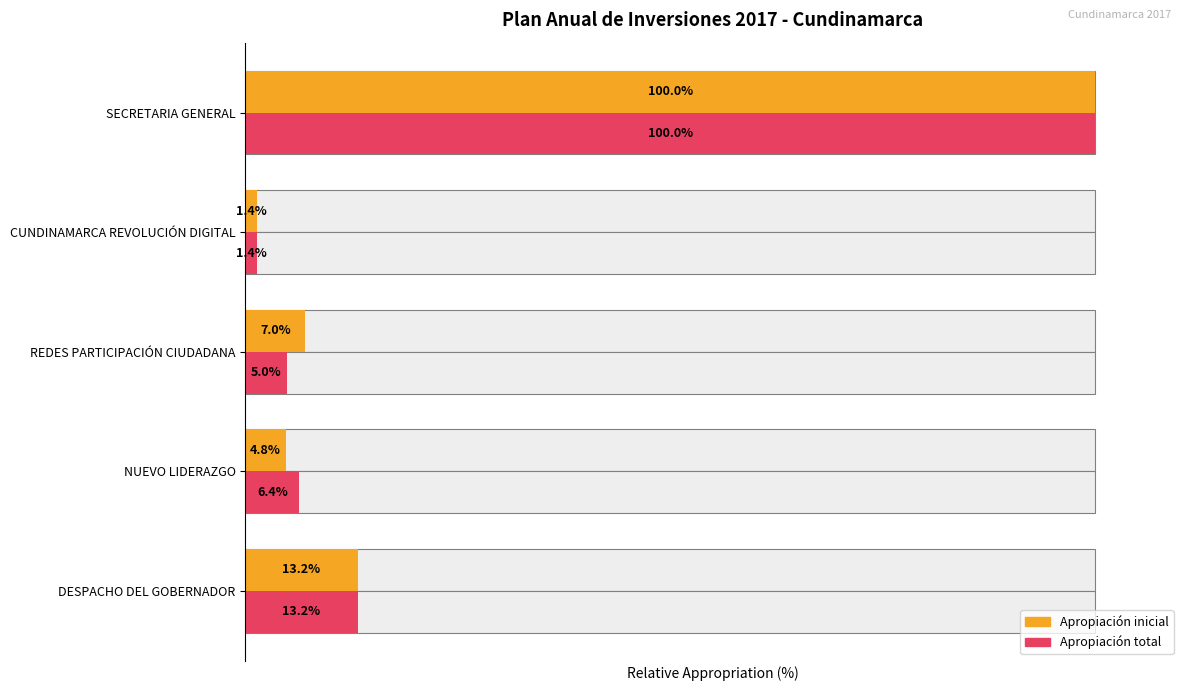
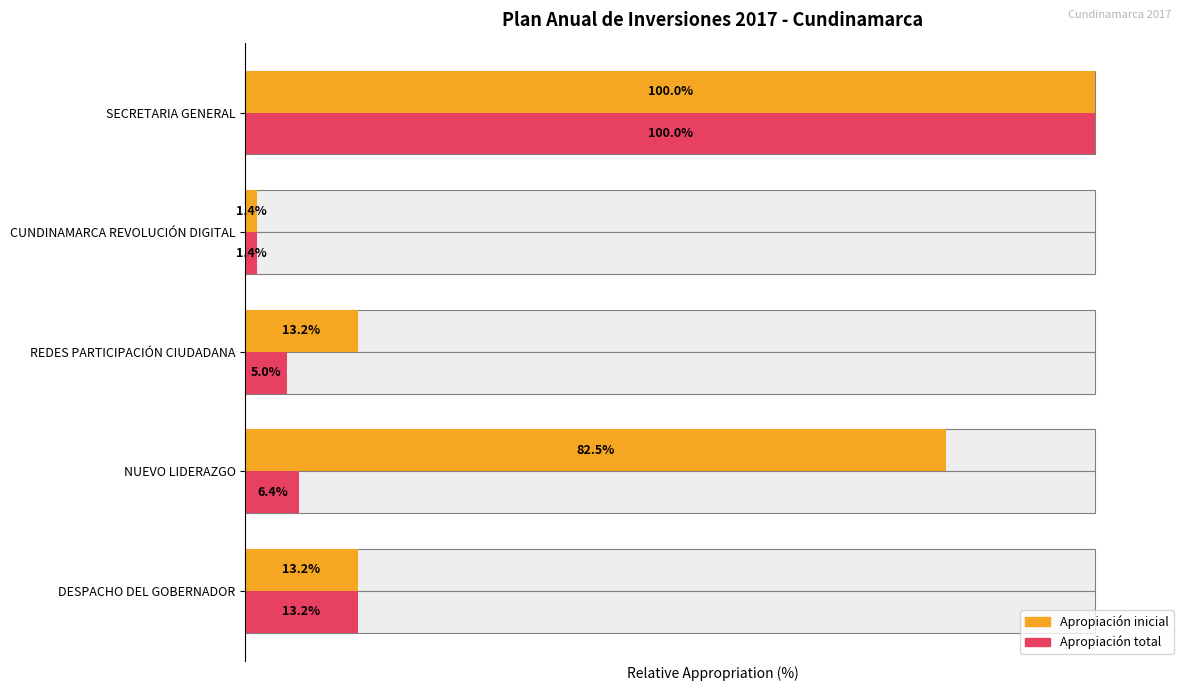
  {
    "Apropiación inicial": {
      "SECRETARIA GENERAL": "100.0%",
-     "REDES PARTICIPACIÓN CIUDADANA": "7.0%",
-     "NUEVO LIDERAZGO": "4.8%"
+     "REDES PARTICIPACIÓN CIUDADANA": "13.2%",
+     "NUEVO LIDERAZGO": "82.5%"
    },
    "Apropiación total": {
      "SECRETARIA GENERAL": "100.0%"
    }
  }
